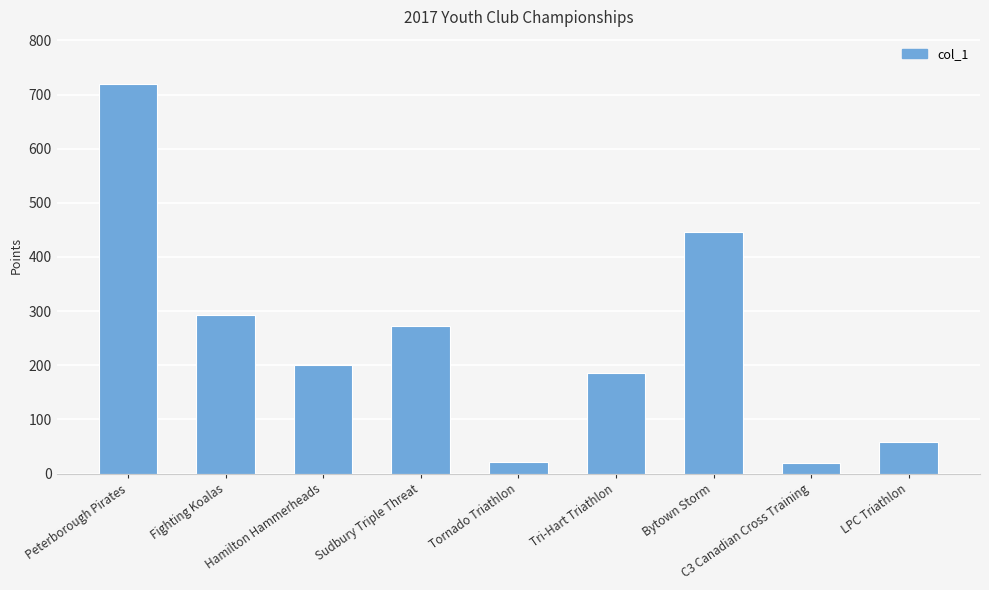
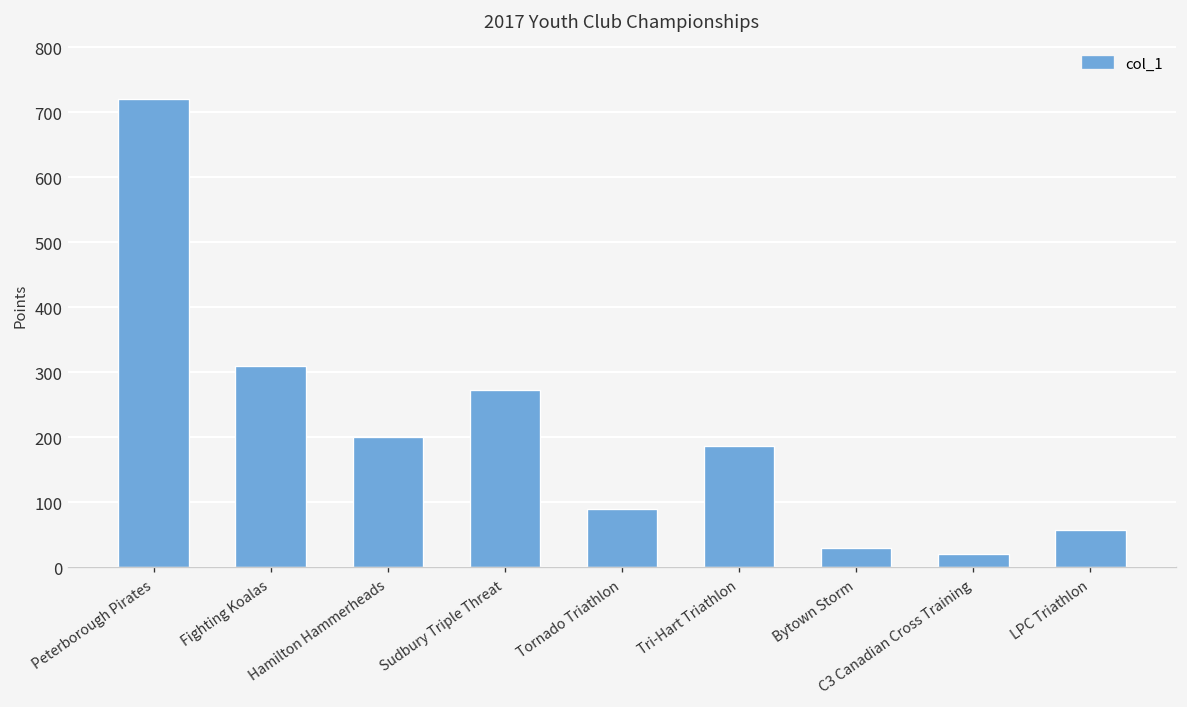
  {
    "Peterborough Pirates": 720,
-   "Fighting Koalas": 290,
+   "Fighting Koalas": 310,
    "Hamilton Hammerheads": 200,
    "Sudbury Triple Threat": 270,
-   "Tornado Triathlon": 20,
+   "Tornado Triathlon": 90,
    "Tri-Hart Triathlon": 190,
-   "Bytown Storm": 450,
+   "Bytown Storm": 30,
    "C3 Canadian Cross Training": 20,
    "LPC Triathlon": 60
  }
